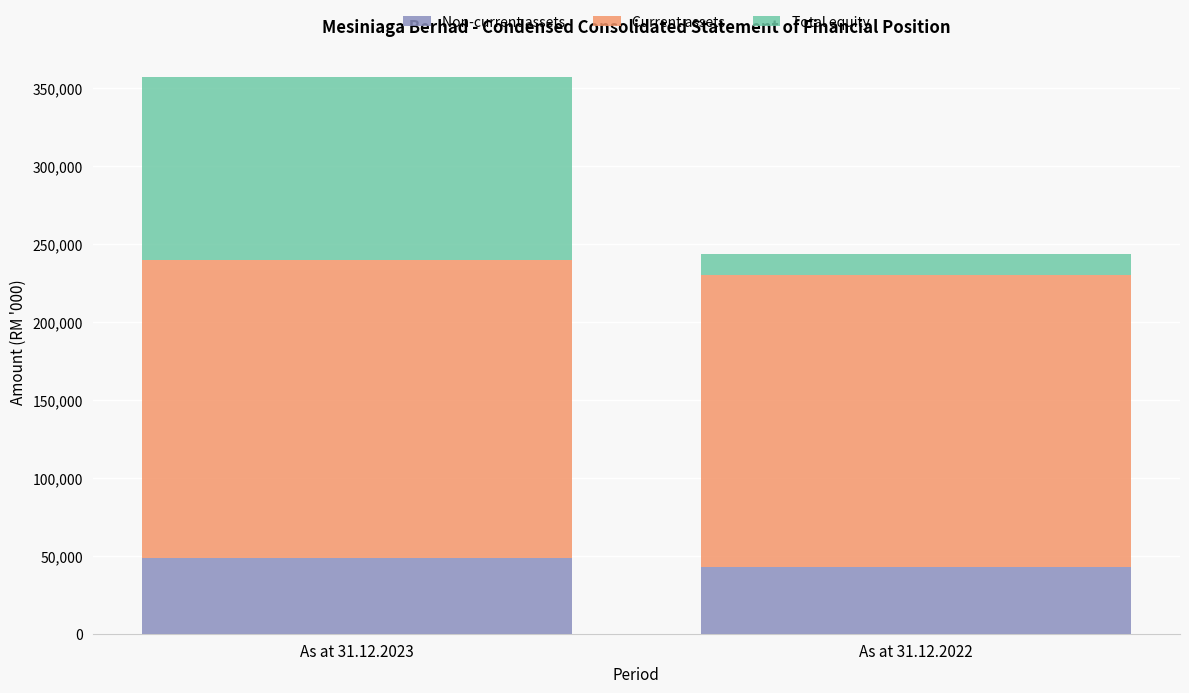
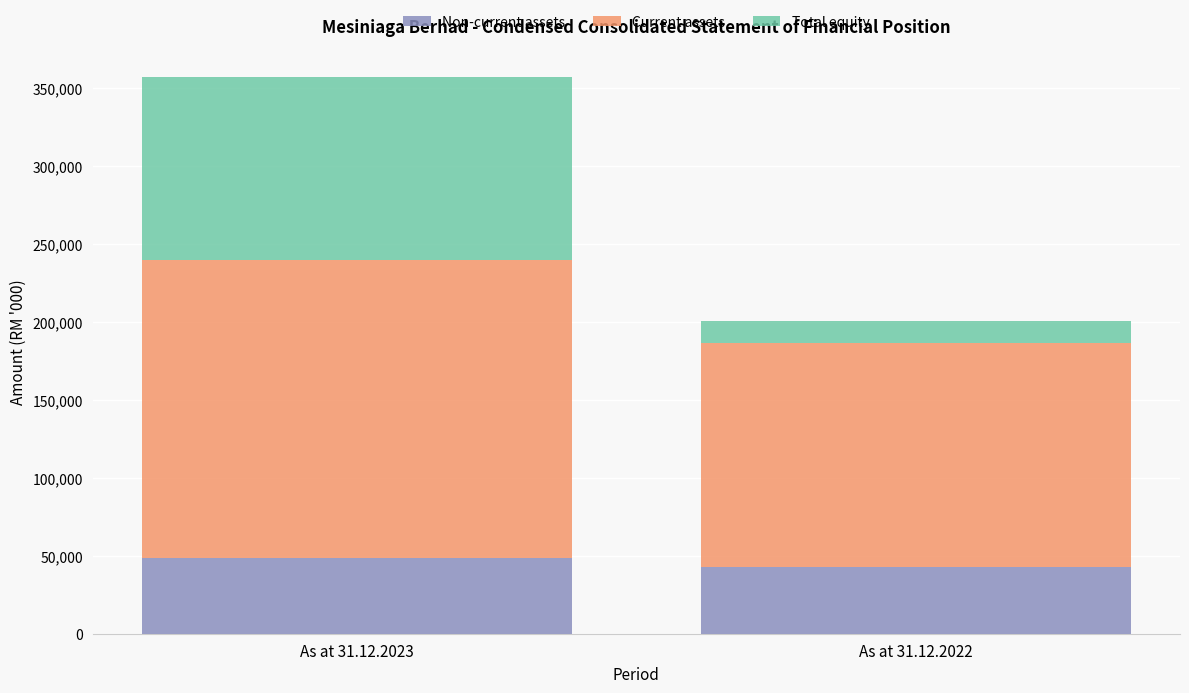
  {
    "Non-current assets": {
      "As at 31.12.2023": "49,000",
      "As at 31.12.2022": "43,000"
    },
    "Current assets": {
      "As at 31.12.2023": "191,000",
-     "As at 31.12.2022": "187,000"
+     "As at 31.12.2022": "144,000"
    },
    "Total equity": {
      "As at 31.12.2023": "118,000",
      "As at 31.12.2022": "14,000"
    }
  }
